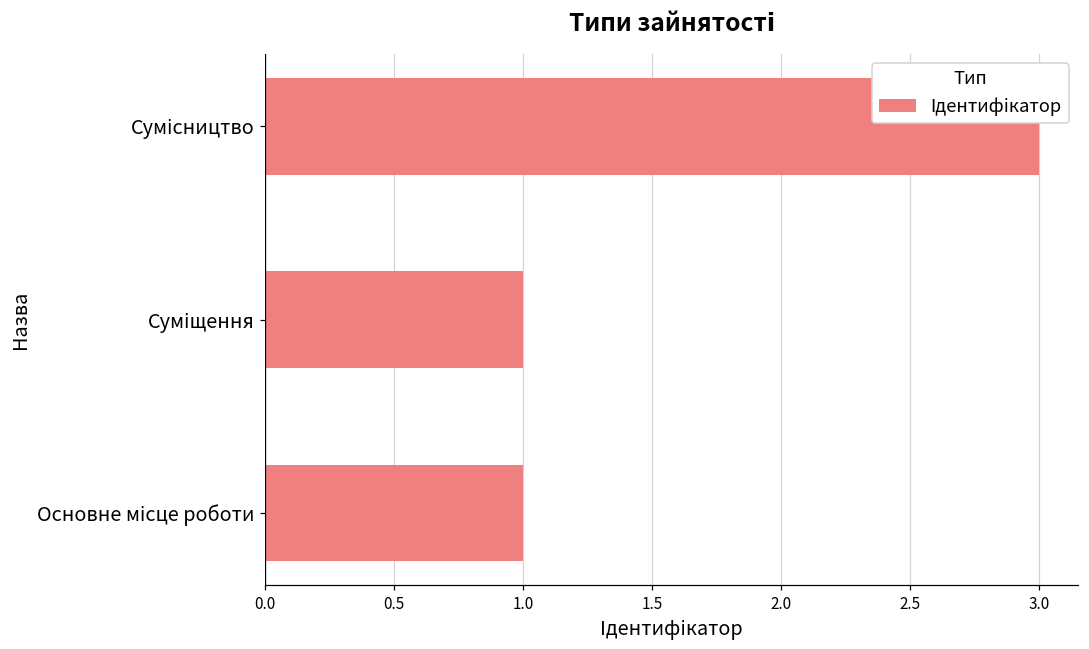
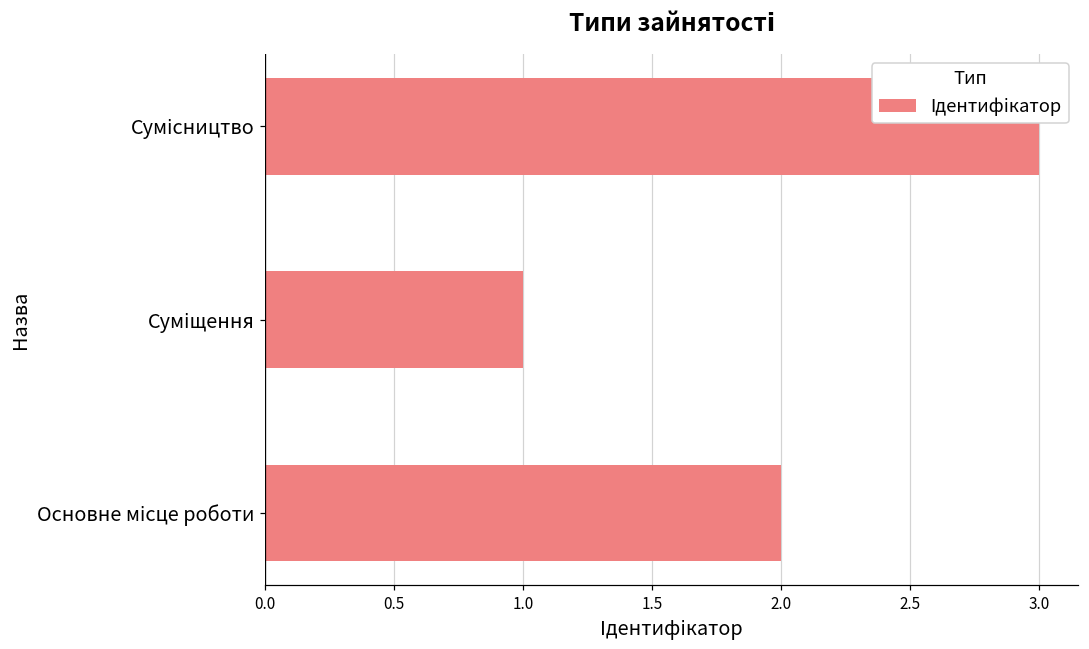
  {
    "Сумісництво": 3,
    "Суміщення": 1,
-   "Основне місце роботи": 1
+   "Основне місце роботи": 2
  }
